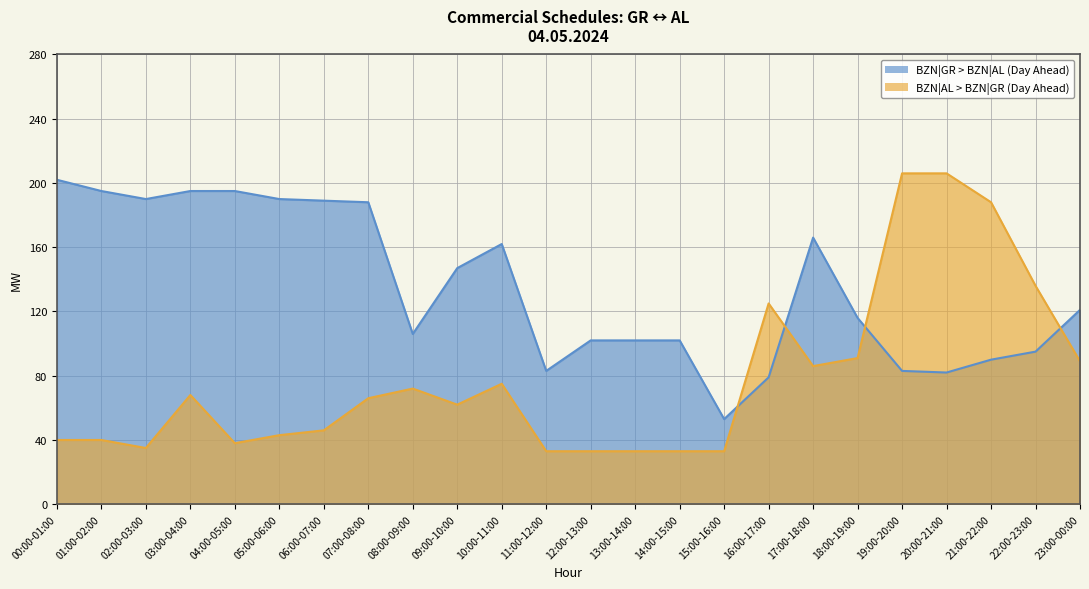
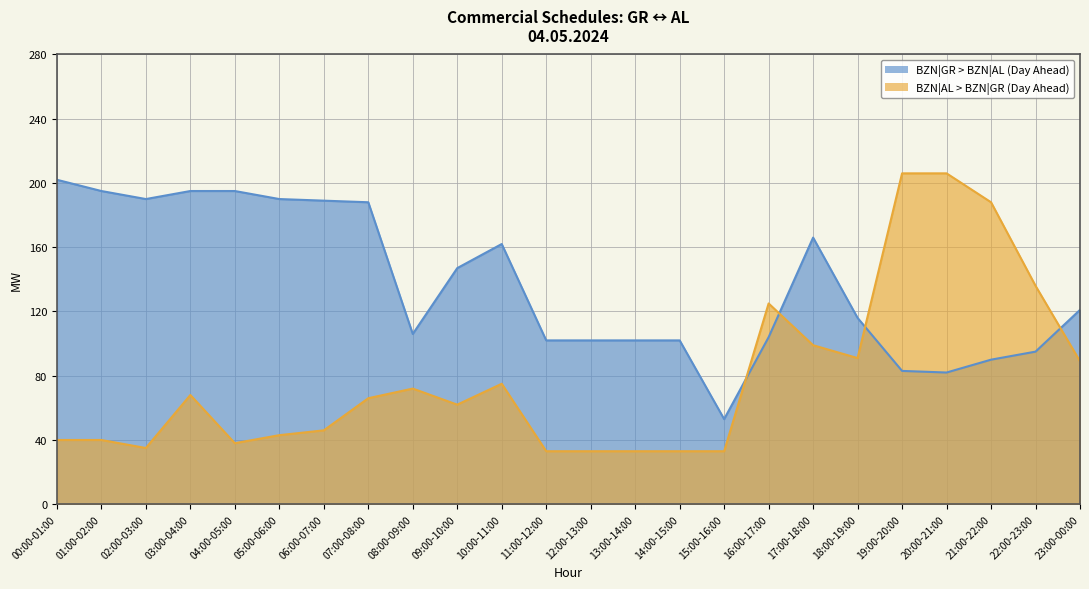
  {
    "BZN|GR > BZN|AL (Day Ahead)": {
      "00:00-01:00": 202,
      "01:00-02:00": 195,
      "02:00-03:00": 190,
      "03:00-04:00": 195,
      "04:00-05:00": 195,
      "05:00-06:00": 190,
      "06:00-07:00": 189,
      "07:00-08:00": 188,
      "08:00-09:00": 106,
      "09:00-10:00": 147,
      "10:00-11:00": 162,
-     "11:00-12:00": 83,
+     "11:00-12:00": 102,
      "12:00-13:00": 102,
      "13:00-14:00": 102,
      "14:00-15:00": 102,
      "15:00-16:00": 53,
-     "16:00-17:00": 79,
+     "16:00-17:00": 104,
      "17:00-18:00": 166,
      "18:00-19:00": 116,
      "19:00-20:00": 83,
      "20:00-21:00": 82,
      "21:00-22:00": 90,
      "22:00-23:00": 95,
      "23:00-00:00": 121
    },
    "BZN|AL > BZN|GR (Day Ahead)": {
      "00:00-01:00": 40,
      "01:00-02:00": 40,
      "02:00-03:00": 35,
      "03:00-04:00": 68,
      "04:00-05:00": 38,
      "05:00-06:00": 43,
      "06:00-07:00": 46,
      "07:00-08:00": 66,
      "08:00-09:00": 72,
      "09:00-10:00": 62,
      "10:00-11:00": 75,
      "11:00-12:00": 33,
      "12:00-13:00": 33,
      "13:00-14:00": 33,
      "14:00-15:00": 33,
      "15:00-16:00": 33,
      "16:00-17:00": 125,
-     "17:00-18:00": 86,
+     "17:00-18:00": 99,
      "18:00-19:00": 91,
      "19:00-20:00": 206,
      "20:00-21:00": 206,
      "21:00-22:00": 188,
      "22:00-23:00": 136,
      "23:00-00:00": 89
    }
  }
